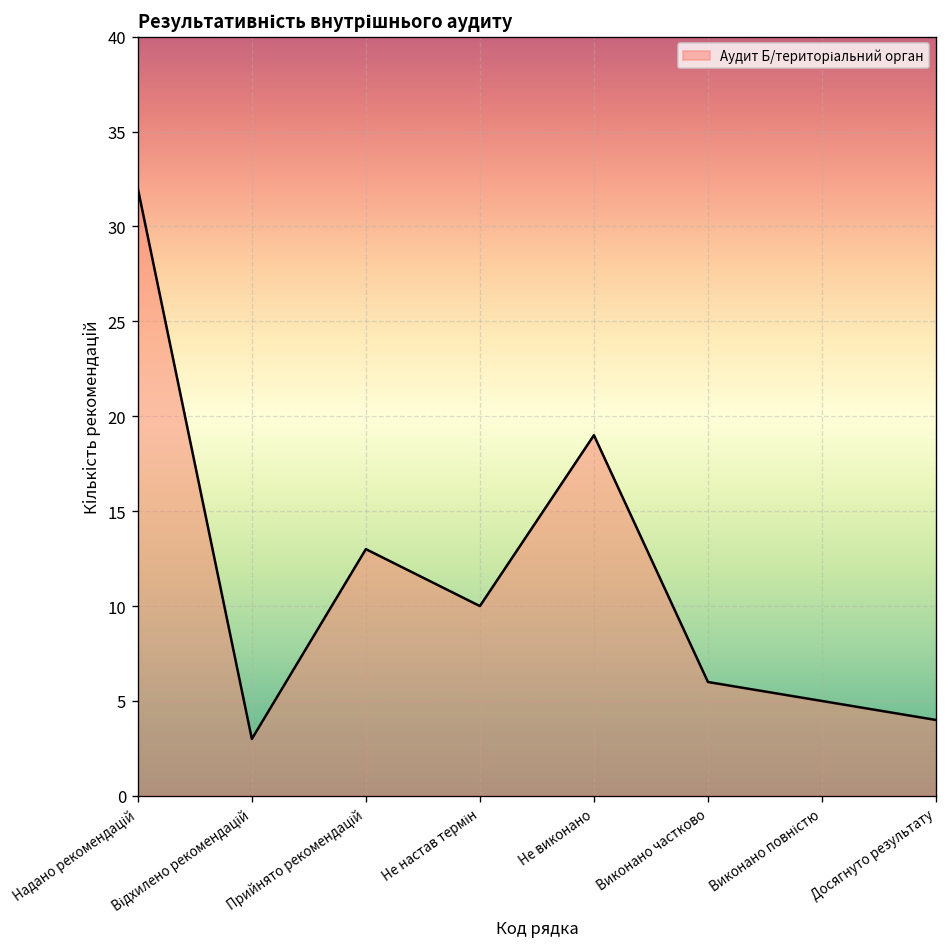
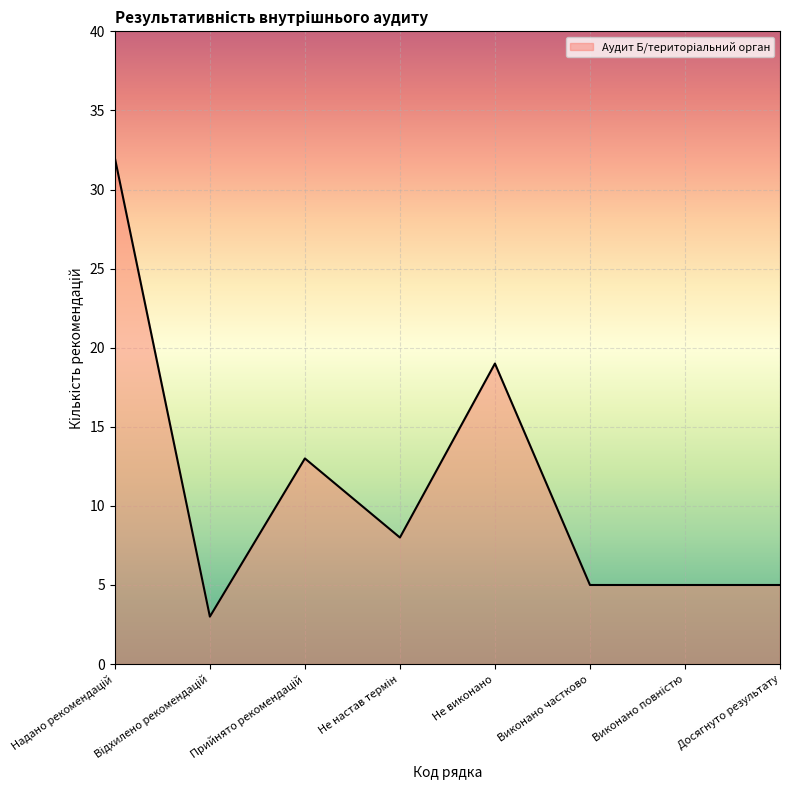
  {
    "Надано рекомендацій": 32,
    "Відхилено рекомендацій": 3,
    "Прийнято рекомендацій": 13,
-   "Не настав термін": 10,
+   "Не настав термін": 8,
    "Не виконано": 19,
-   "Виконано частково": 6,
+   "Виконано частково": 5,
    "Виконано повністю": 5,
-   "Досягнуто результату": 4
+   "Досягнуто результату": 5
  }
